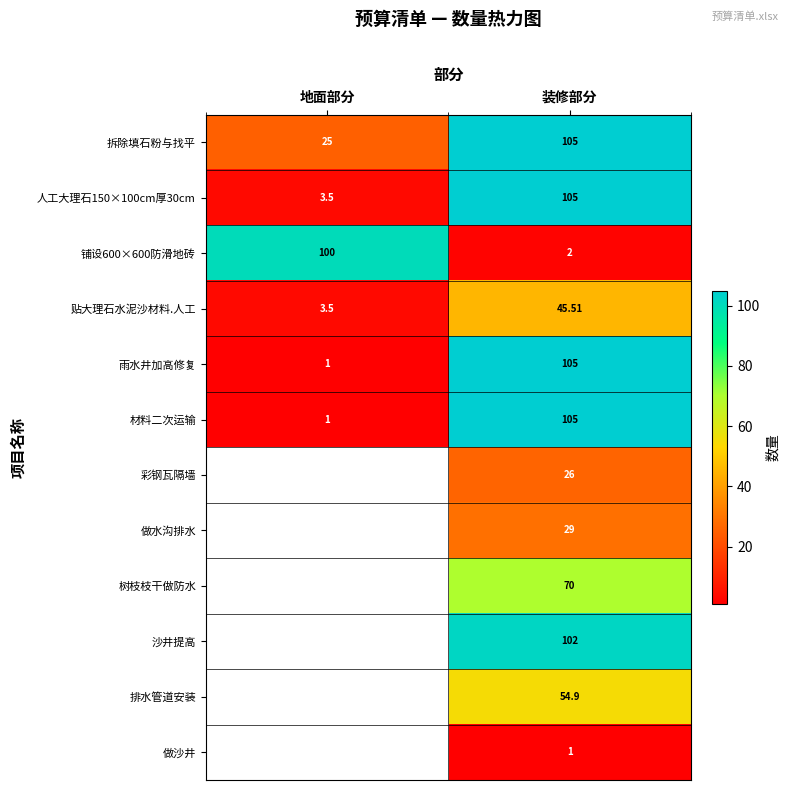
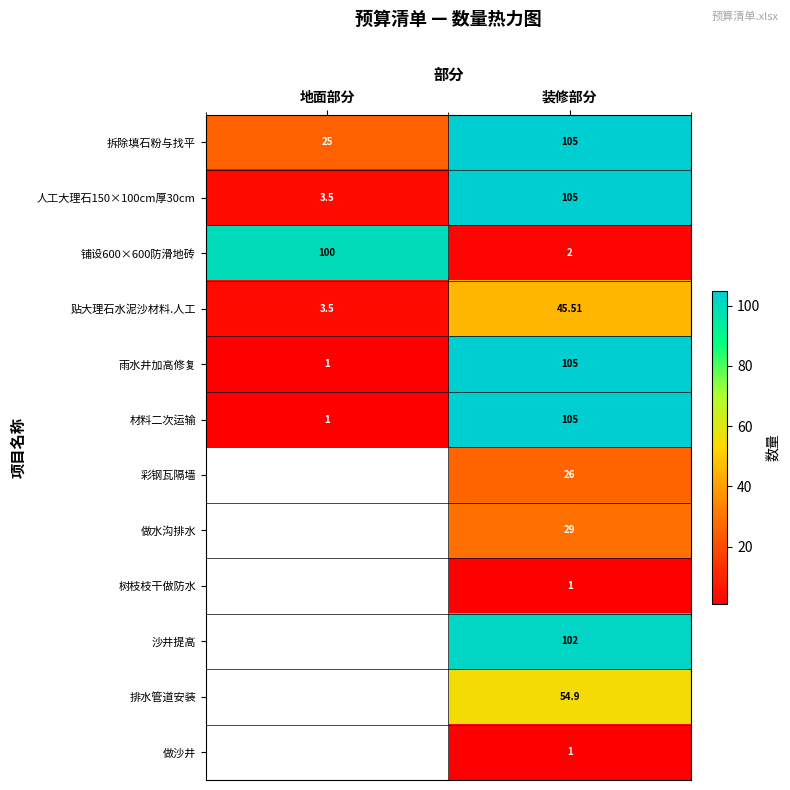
  {
    "拆除填石粉与找平": {
      "地面部分": 25,
      "装修部分": 105
    },
    "人工大理石150×100cm厚30cm": {
      "地面部分": 3.5,
      "装修部分": 105
    },
    "铺设600×600防滑地砖": {
      "地面部分": 100,
      "装修部分": 2
    },
    "贴大理石水泥沙材料.人工": {
      "地面部分": 3.5,
      "装修部分": 45.51
    },
    "雨水井加高修复": {
      "地面部分": 1,
      "装修部分": 105
    },
    "材料二次运输": {
      "地面部分": 1,
      "装修部分": 105
    },
    "彩钢瓦隔墙": {
      "装修部分": 26
    },
    "做水沟排水": {
      "装修部分": 29
    },
    "树枝枝干做防水": {
-     "装修部分": 70
+     "装修部分": 1
    },
    "沙井提高": {
      "装修部分": 102
    },
    "排水管道安装": {
      "装修部分": 54.9
    },
    "做沙井": {
      "装修部分": 1
    }
  }
